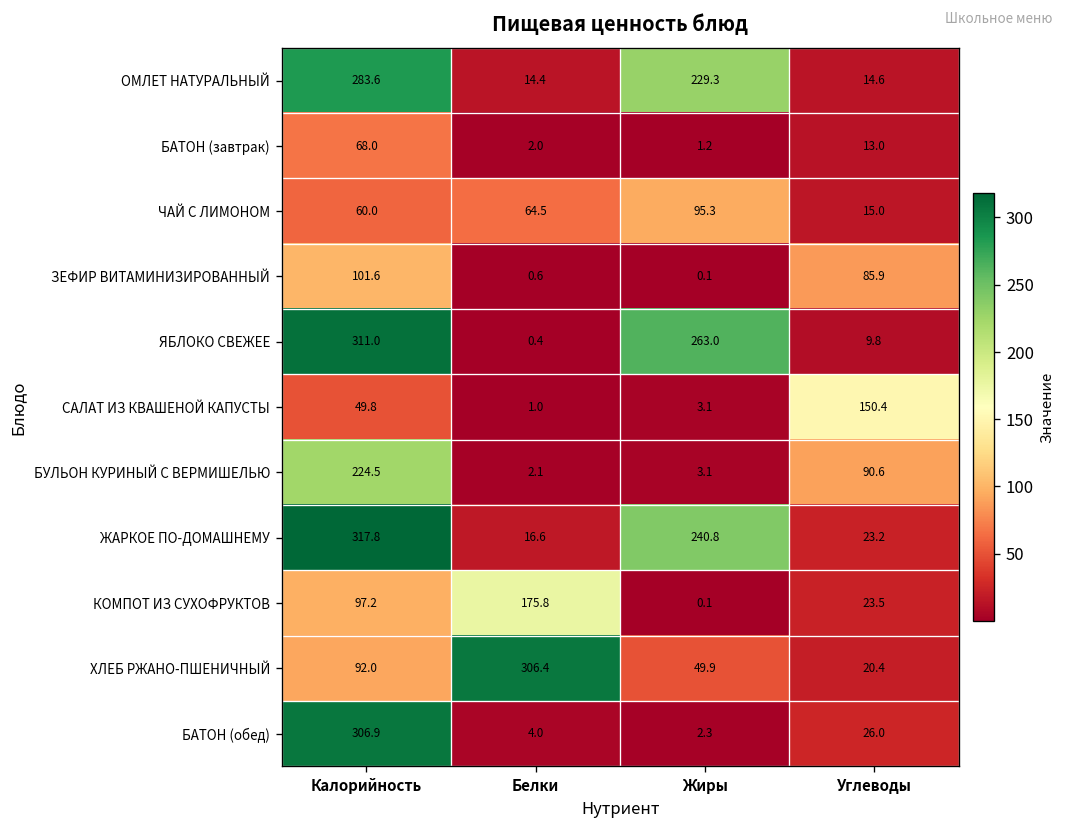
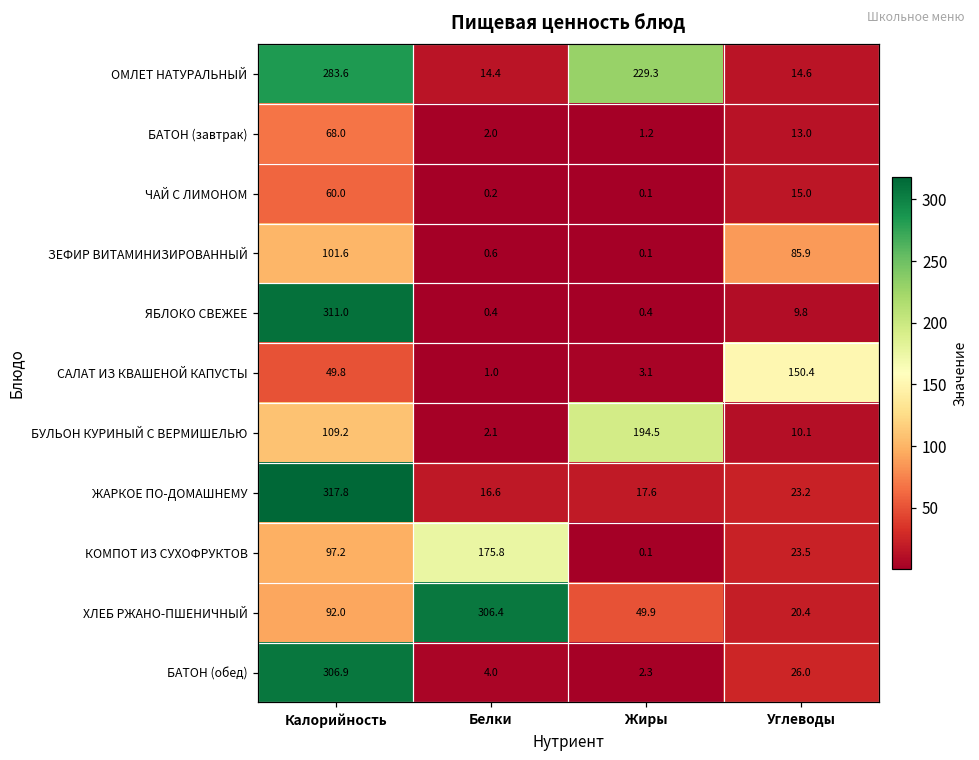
  {
    "ОМЛЕТ НАТУРАЛЬНЫЙ": {
      "Калорийность": 283.6,
      "Белки": 14.4,
      "Жиры": 229.3,
      "Углеводы": 14.6
    },
    "БАТОН (завтрак)": {
      "Калорийность": 68.0,
      "Белки": 2.0,
      "Жиры": 1.2,
      "Углеводы": 13.0
    },
    "ЧАЙ С ЛИМОНОМ": {
      "Калорийность": 60.0,
-     "Белки": 64.5,
-     "Жиры": 95.3,
+     "Белки": 0.2,
+     "Жиры": 0.1,
      "Углеводы": 15.0
    },
    "ЗЕФИР ВИТАМИНИЗИРОВАННЫЙ": {
      "Калорийность": 101.6,
      "Белки": 0.6,
      "Жиры": 0.1,
      "Углеводы": 85.9
    },
    "ЯБЛОКО СВЕЖЕЕ": {
      "Калорийность": 311.0,
      "Белки": 0.4,
-     "Жиры": 263.0,
+     "Жиры": 0.4,
      "Углеводы": 9.8
    },
    "САЛАТ ИЗ КВАШЕНОЙ КАПУСТЫ": {
      "Калорийность": 49.8,
      "Белки": 1.0,
      "Жиры": 3.1,
      "Углеводы": 150.4
    },
    "БУЛЬОН КУРИНЫЙ С ВЕРМИШЕЛЬЮ": {
-     "Калорийность": 224.5,
+     "Калорийность": 109.2,
      "Белки": 2.1,
-     "Жиры": 3.1,
-     "Углеводы": 90.6
+     "Жиры": 194.5,
+     "Углеводы": 10.1
    },
    "ЖАРКОЕ ПО-ДОМАШНЕМУ": {
      "Калорийность": 317.8,
      "Белки": 16.6,
-     "Жиры": 240.8,
+     "Жиры": 17.6,
      "Углеводы": 23.2
    },
    "КОМПОТ ИЗ СУХОФРУКТОВ": {
      "Калорийность": 97.2,
      "Белки": 175.8,
      "Жиры": 0.1,
      "Углеводы": 23.5
    },
    "ХЛЕБ РЖАНО-ПШЕНИЧНЫЙ": {
      "Калорийность": 92.0,
      "Белки": 306.4,
      "Жиры": 49.9,
      "Углеводы": 20.4
    },
    "БАТОН (обед)": {
      "Калорийность": 306.9,
      "Белки": 4.0,
      "Жиры": 2.3,
      "Углеводы": 26.0
    }
  }
